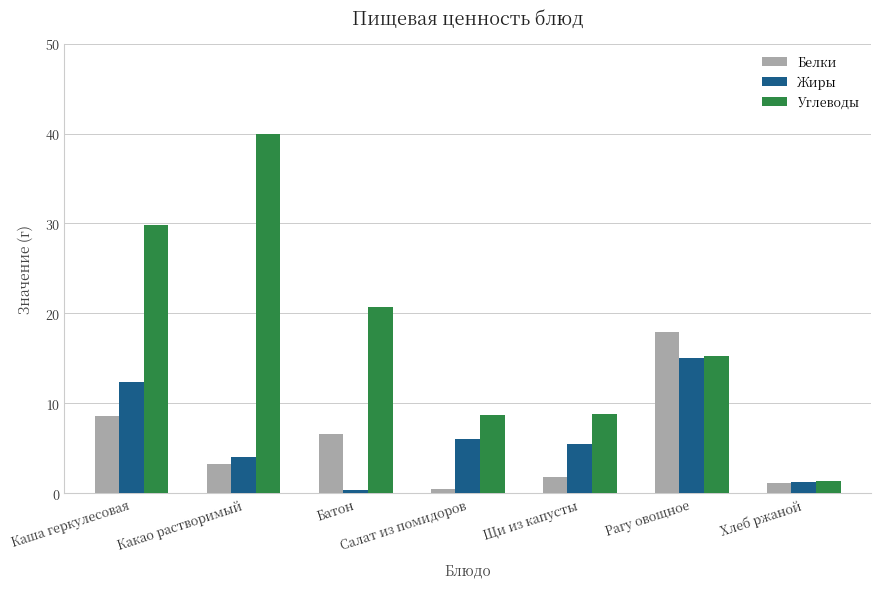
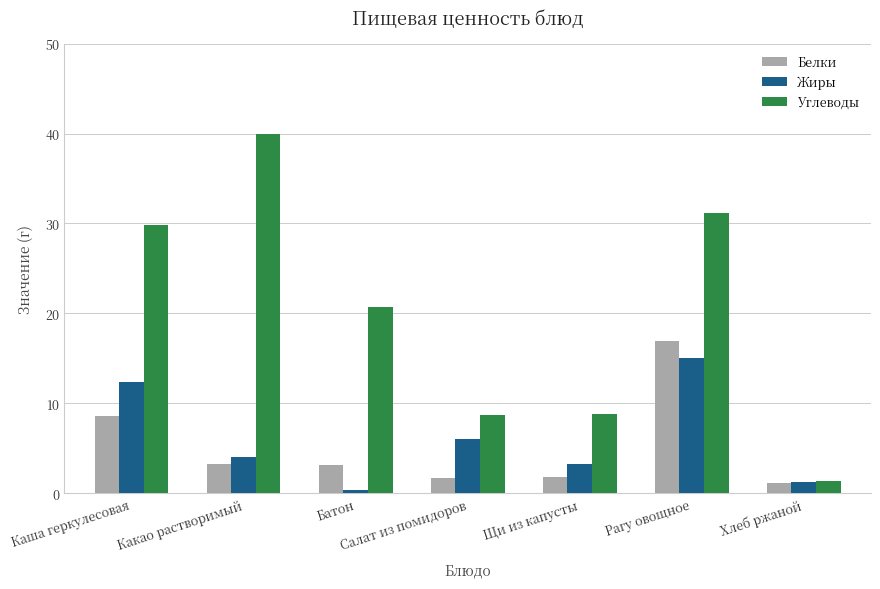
  {
    "Белки": {
      "Каша геркулесовая": 9,
      "Какао растворимый": 3,
-     "Батон": 7,
-     "Салат из помидоров": 1,
+     "Батон": 3,
+     "Салат из помидоров": 2,
      "Щи из капусты": 2,
-     "Рагу овощное": 18,
+     "Рагу овощное": 17,
      "Хлеб ржаной": 1
    },
    "Жиры": {
      "Каша геркулесовая": 12,
      "Какао растворимый": 4,
      "Батон": 0,
      "Салат из помидоров": 6,
-     "Щи из капусты": 6,
+     "Щи из капусты": 3,
      "Рагу овощное": 15,
      "Хлеб ржаной": 1
    },
    "Углеводы": {
      "Каша геркулесовая": 30,
      "Какао растворимый": 40,
      "Батон": 21,
      "Салат из помидоров": 9,
      "Щи из капусты": 9,
-     "Рагу овощное": 15,
+     "Рагу овощное": 31,
      "Хлеб ржаной": 1
    }
  }
